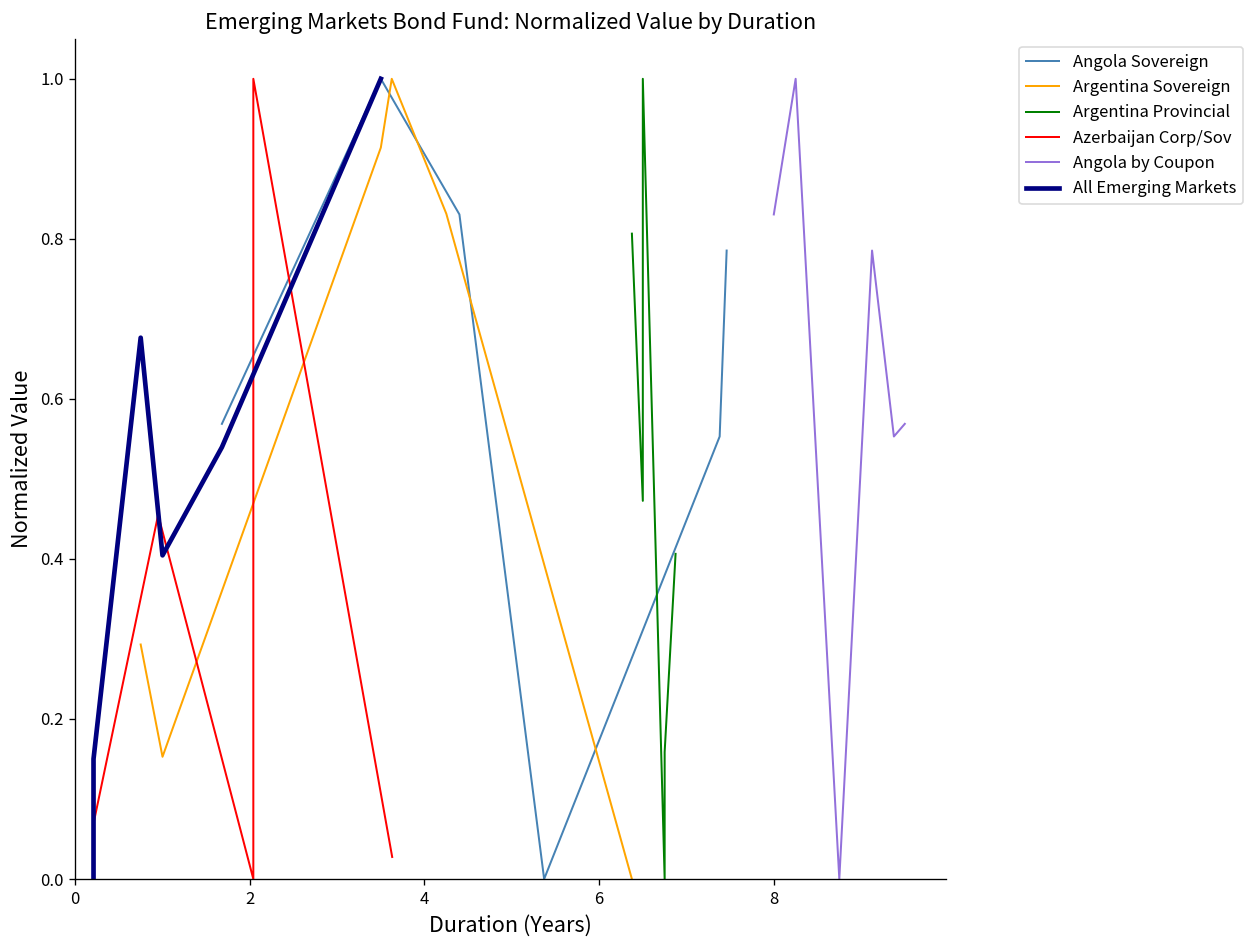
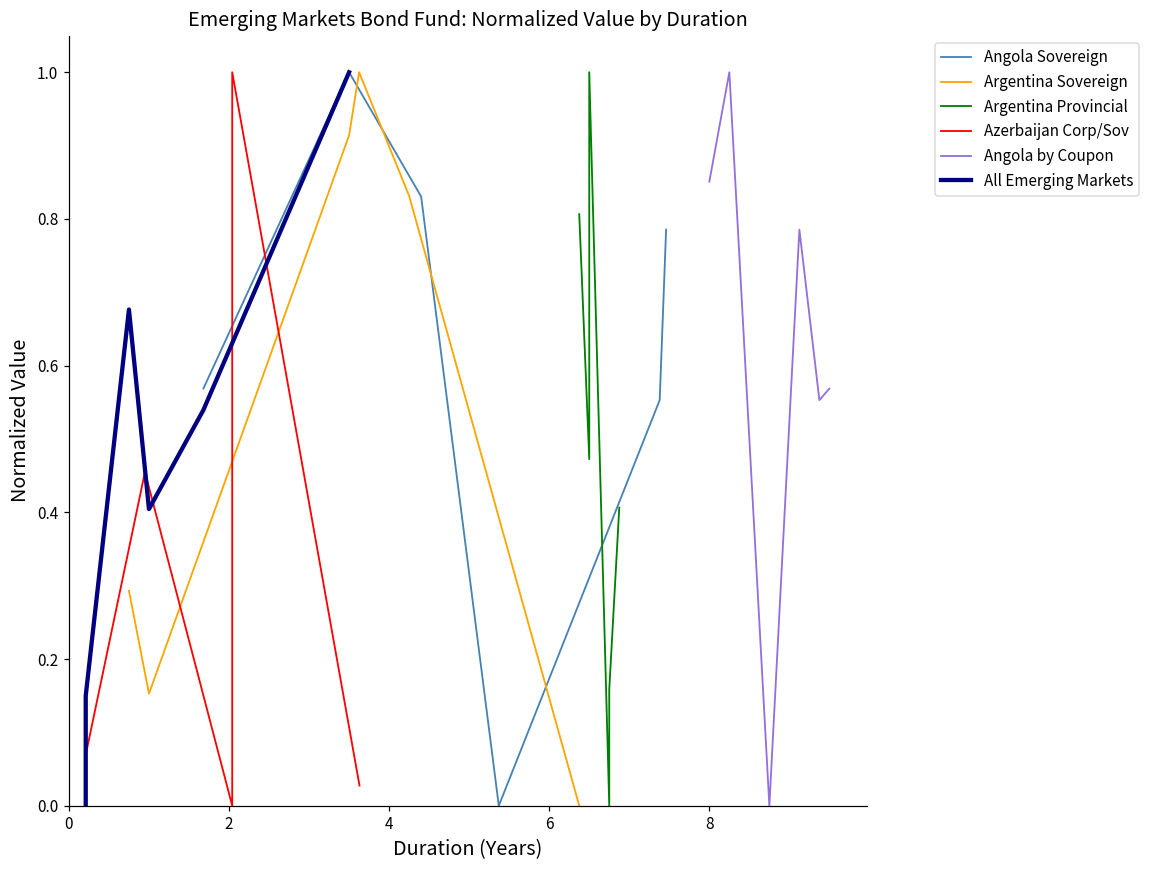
  {
    "Angola by Coupon": {
-     "8": 0.83
+     "8": 0.85
    }
  }
